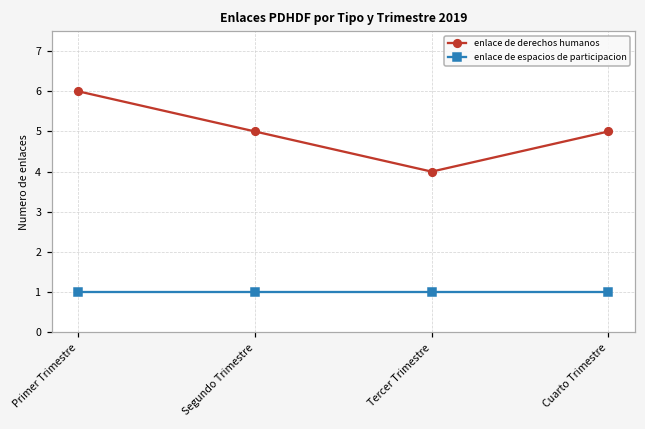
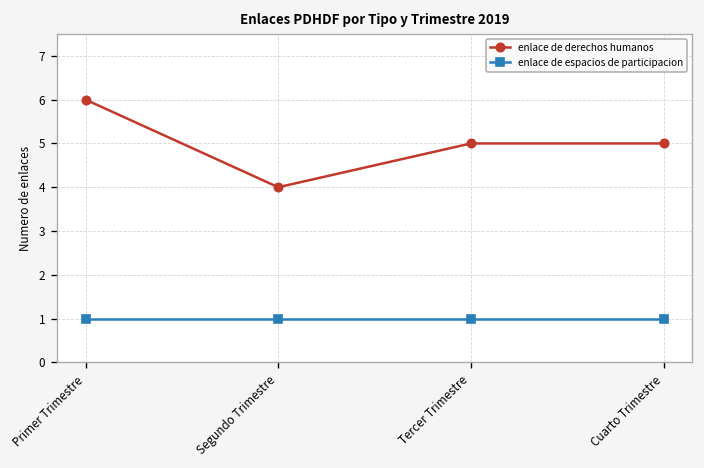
  {
    "enlace de derechos humanos": {
      "Primer Trimestre": 6,
-     "Segundo Trimestre": 5,
-     "Tercer Trimestre": 4,
+     "Segundo Trimestre": 4,
+     "Tercer Trimestre": 5,
      "Cuarto Trimestre": 5
    },
    "enlace de espacios de participacion": {
      "Primer Trimestre": 1,
      "Segundo Trimestre": 1,
      "Tercer Trimestre": 1,
      "Cuarto Trimestre": 1
    }
  }
